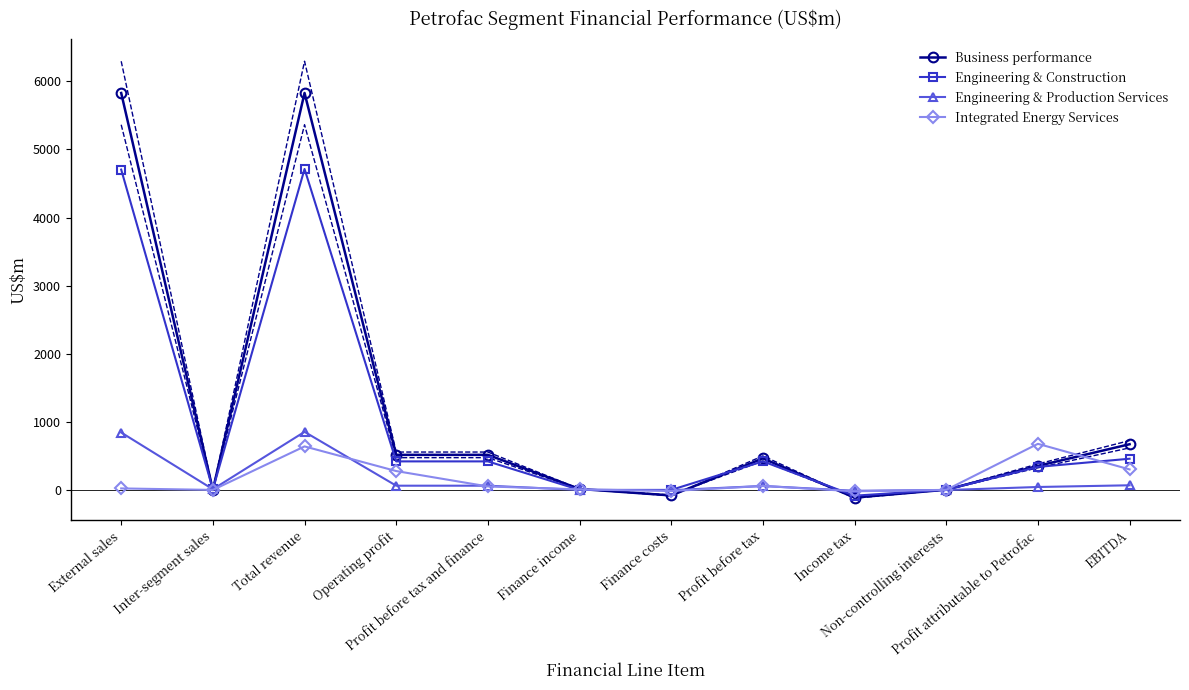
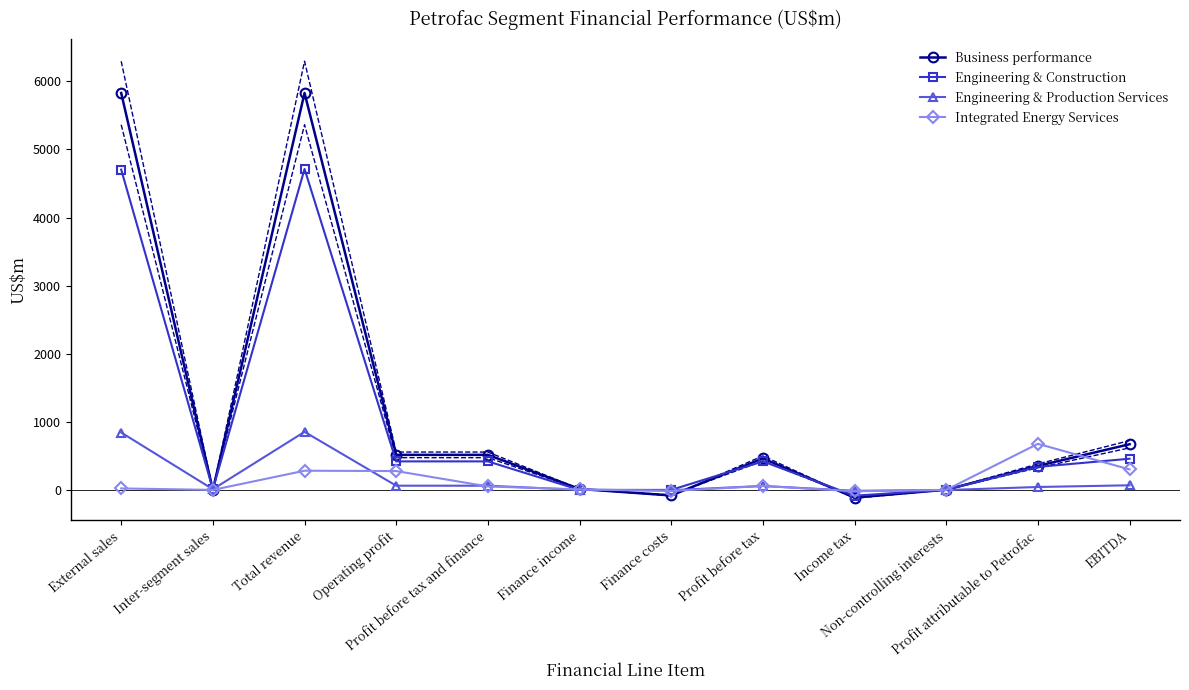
  {
    "Integrated Energy Services": {
      "External sales": 0,
-     "Total revenue": 600,
+     "Total revenue": 300,
      "Operating profit": 300,
      "Profit attributable to Petrofac": 700,
      "EBITDA": 300
    }
  }
